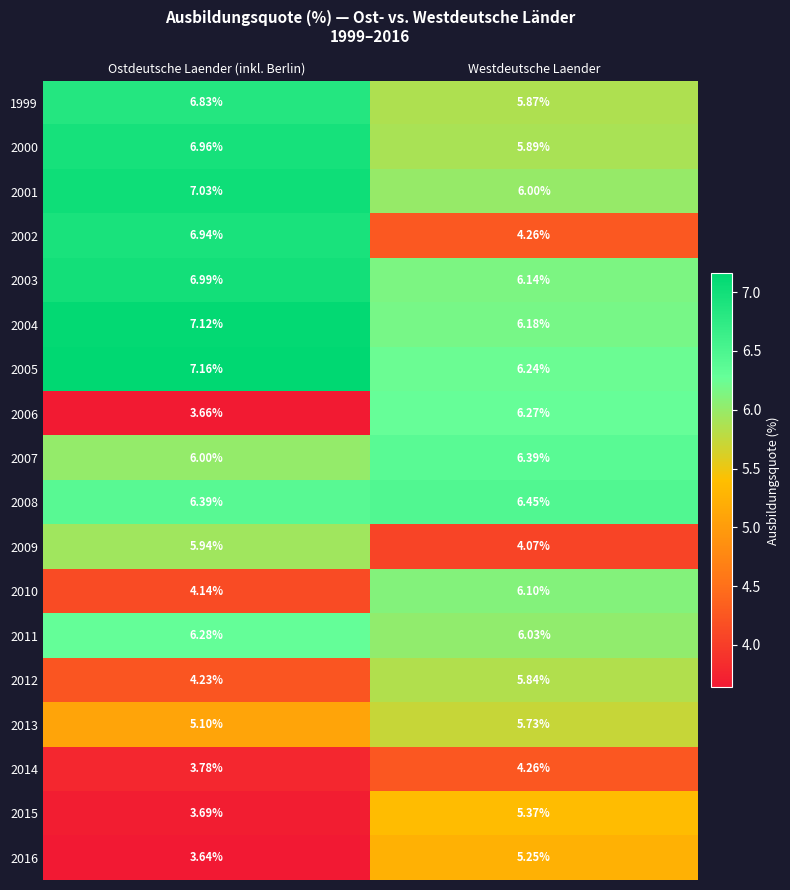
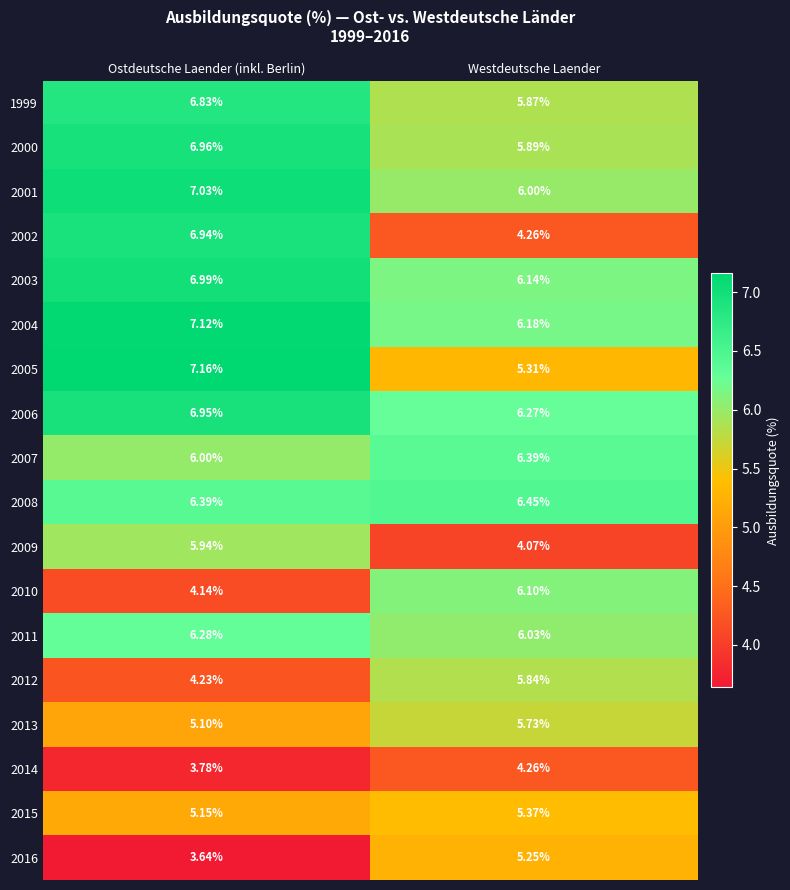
  {
    "1999": {
      "Ostdeutsche Laender (inkl. Berlin)": "6.83%",
      "Westdeutsche Laender": "5.87%"
    },
    "2000": {
      "Ostdeutsche Laender (inkl. Berlin)": "6.96%",
      "Westdeutsche Laender": "5.89%"
    },
    "2001": {
      "Ostdeutsche Laender (inkl. Berlin)": "7.03%",
      "Westdeutsche Laender": "6.00%"
    },
    "2002": {
      "Ostdeutsche Laender (inkl. Berlin)": "6.94%",
      "Westdeutsche Laender": "4.26%"
    },
    "2003": {
      "Ostdeutsche Laender (inkl. Berlin)": "6.99%",
      "Westdeutsche Laender": "6.14%"
    },
    "2004": {
      "Ostdeutsche Laender (inkl. Berlin)": "7.12%",
      "Westdeutsche Laender": "6.18%"
    },
    "2005": {
      "Ostdeutsche Laender (inkl. Berlin)": "7.16%",
-     "Westdeutsche Laender": "6.24%"
+     "Westdeutsche Laender": "5.31%"
    },
    "2006": {
-     "Ostdeutsche Laender (inkl. Berlin)": "3.66%",
+     "Ostdeutsche Laender (inkl. Berlin)": "6.95%",
      "Westdeutsche Laender": "6.27%"
    },
    "2007": {
      "Ostdeutsche Laender (inkl. Berlin)": "6.00%",
      "Westdeutsche Laender": "6.39%"
    },
    "2008": {
      "Ostdeutsche Laender (inkl. Berlin)": "6.39%",
      "Westdeutsche Laender": "6.45%"
    },
    "2009": {
      "Ostdeutsche Laender (inkl. Berlin)": "5.94%",
      "Westdeutsche Laender": "4.07%"
    },
    "2010": {
      "Ostdeutsche Laender (inkl. Berlin)": "4.14%",
      "Westdeutsche Laender": "6.10%"
    },
    "2011": {
      "Ostdeutsche Laender (inkl. Berlin)": "6.28%",
      "Westdeutsche Laender": "6.03%"
    },
    "2012": {
      "Ostdeutsche Laender (inkl. Berlin)": "4.23%",
      "Westdeutsche Laender": "5.84%"
    },
    "2013": {
      "Ostdeutsche Laender (inkl. Berlin)": "5.10%",
      "Westdeutsche Laender": "5.73%"
    },
    "2014": {
      "Ostdeutsche Laender (inkl. Berlin)": "3.78%",
      "Westdeutsche Laender": "4.26%"
    },
    "2015": {
-     "Ostdeutsche Laender (inkl. Berlin)": "3.69%",
+     "Ostdeutsche Laender (inkl. Berlin)": "5.15%",
      "Westdeutsche Laender": "5.37%"
    },
    "2016": {
      "Ostdeutsche Laender (inkl. Berlin)": "3.64%",
      "Westdeutsche Laender": "5.25%"
    }
  }
